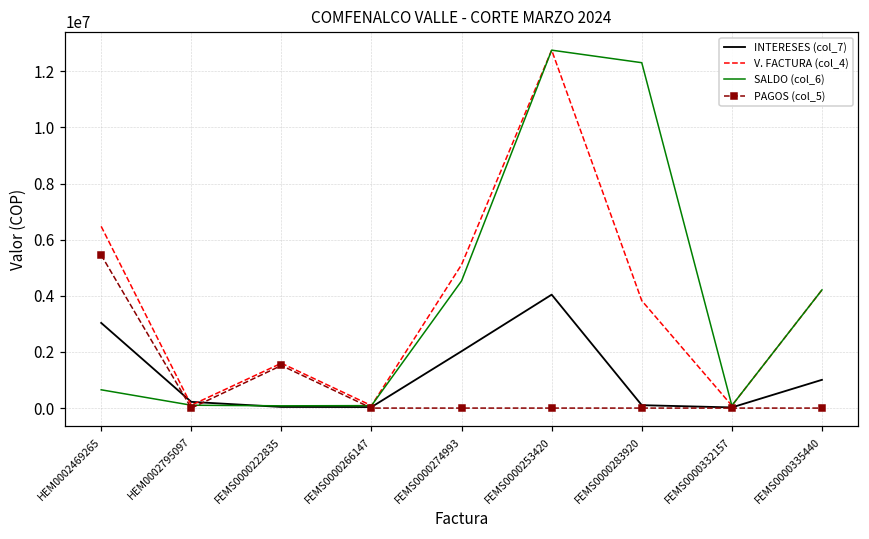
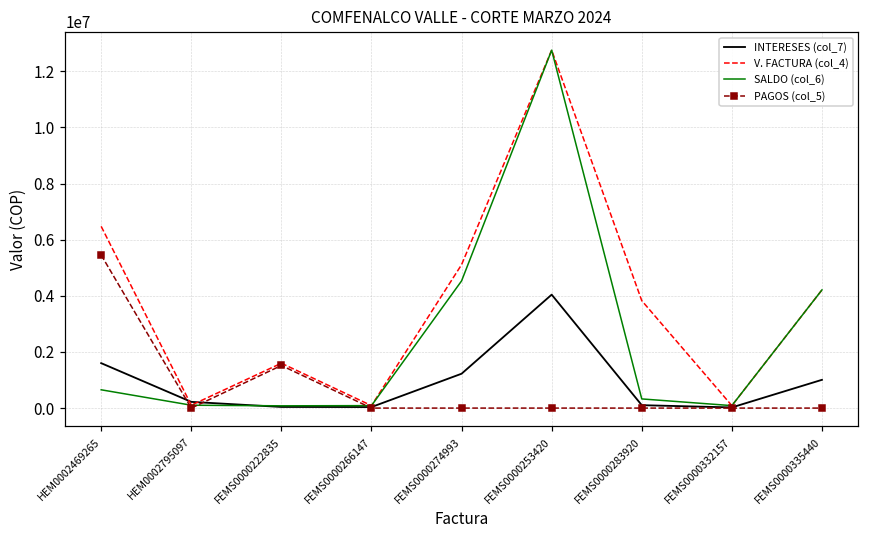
  {
    "INTERESES (col_7)": {
-     "HEM0002469265": 3000000,
+     "HEM0002469265": 1600000,
      "HEM0002795097": 200000,
-     "FEMS0000274993": 2000000,
+     "FEMS0000274993": 1200000,
      "FEMS0000253420": 4000000,
      "FEMS0000283920": 100000,
      "FEMS0000335440": 1000000
    },
    "V. FACTURA (col_4)": {
      "HEM0002469265": 6500000,
      "FEMS0000274993": 5100000,
      "FEMS0000283920": 3800000
    },
    "SALDO (col_6)": {
      "HEM0002469265": 700000,
      "FEMS0000274993": 4500000,
-     "FEMS0000283920": 12300000
+     "FEMS0000283920": 300000
    },
    "PAGOS (col_5)": {
      "HEM0002469265": 5500000,
      "HEM0002795097": 0,
      "FEMS0000274993": 0,
      "FEMS0000253420": 0,
      "FEMS0000283920": 0,
      "FEMS0000335440": 0
    }
  }
